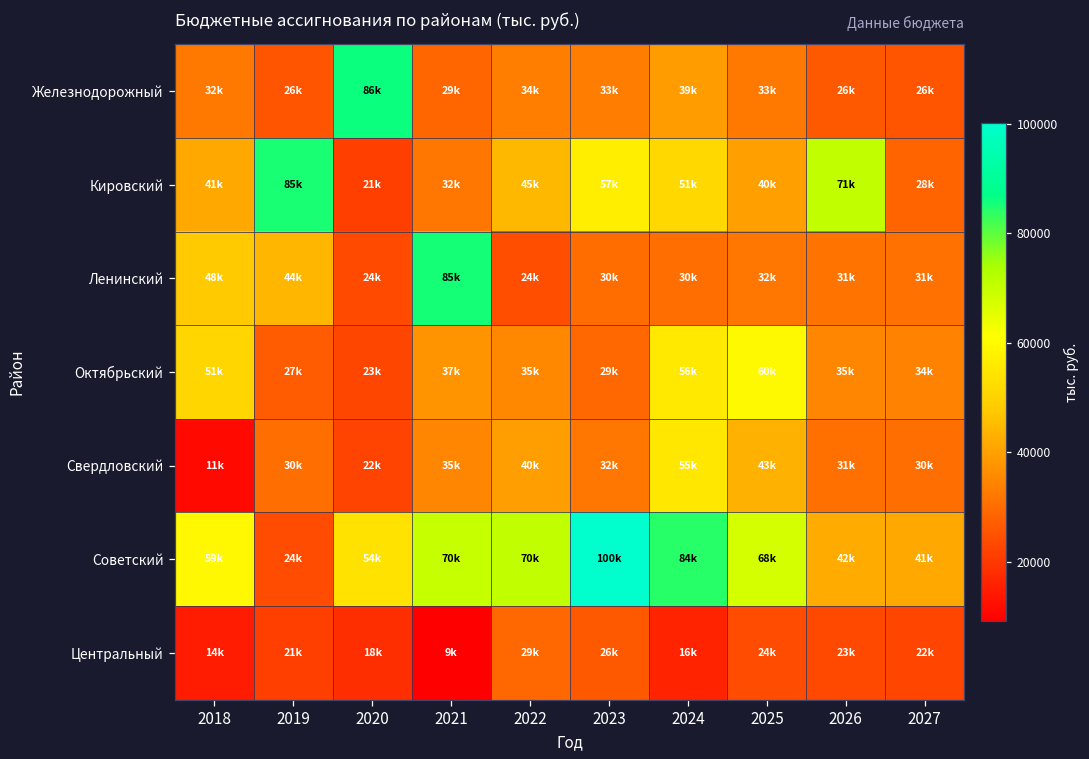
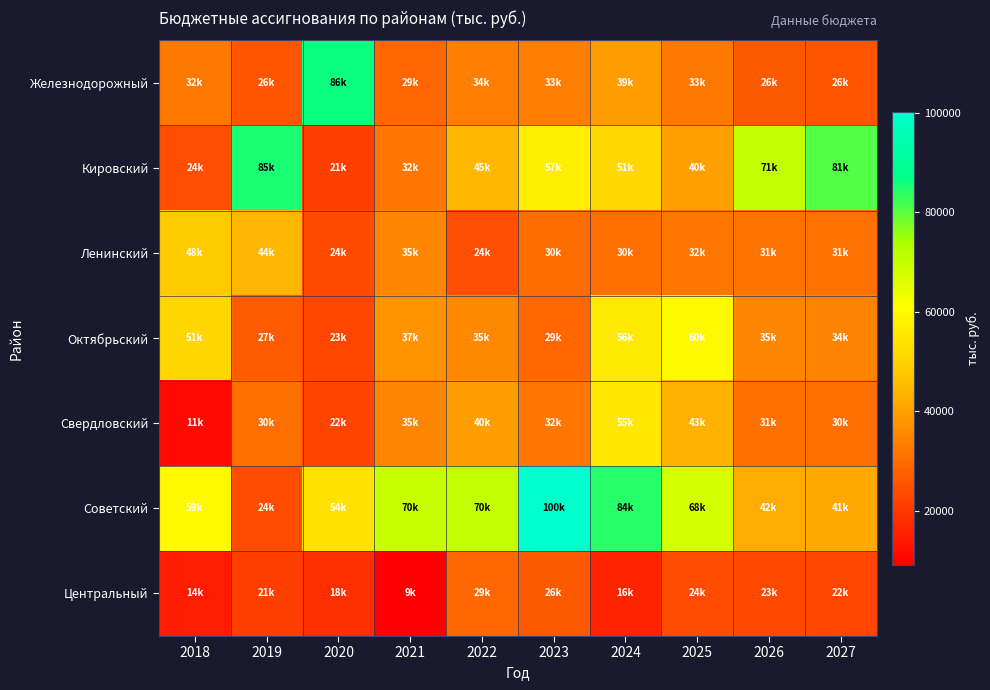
  {
    "Железнодорожный": {
      "2018": "32k",
      "2019": "26k",
      "2020": "86k",
      "2021": "29k",
      "2022": "34k",
      "2023": "33k",
      "2024": "39k",
      "2025": "33k",
      "2026": "26k",
      "2027": "26k"
    },
    "Кировский": {
-     "2018": "41k",
+     "2018": "24k",
      "2019": "85k",
      "2020": "21k",
      "2021": "32k",
      "2022": "45k",
      "2023": "57k",
      "2024": "51k",
      "2025": "40k",
      "2026": "71k",
-     "2027": "28k"
+     "2027": "81k"
    },
    "Ленинский": {
      "2018": "48k",
      "2019": "44k",
      "2020": "24k",
-     "2021": "85k",
+     "2021": "35k",
      "2022": "24k",
      "2023": "30k",
      "2024": "30k",
      "2025": "32k",
      "2026": "31k",
      "2027": "31k"
    },
    "Октябрьский": {
      "2018": "51k",
      "2019": "27k",
      "2020": "23k",
      "2021": "37k",
      "2022": "35k",
      "2023": "29k",
      "2024": "56k",
      "2025": "60k",
      "2026": "35k",
      "2027": "34k"
    },
    "Свердловский": {
      "2018": "11k",
      "2019": "30k",
      "2020": "22k",
      "2021": "35k",
      "2022": "40k",
      "2023": "32k",
      "2024": "55k",
      "2025": "43k",
      "2026": "31k",
      "2027": "30k"
    },
    "Советский": {
      "2018": "59k",
      "2019": "24k",
      "2020": "54k",
      "2021": "70k",
      "2022": "70k",
      "2023": "100k",
      "2024": "84k",
      "2025": "68k",
      "2026": "42k",
      "2027": "41k"
    },
    "Центральный": {
      "2018": "14k",
      "2019": "21k",
      "2020": "18k",
      "2021": "9k",
      "2022": "29k",
      "2023": "26k",
      "2024": "16k",
      "2025": "24k",
      "2026": "23k",
      "2027": "22k"
    }
  }
